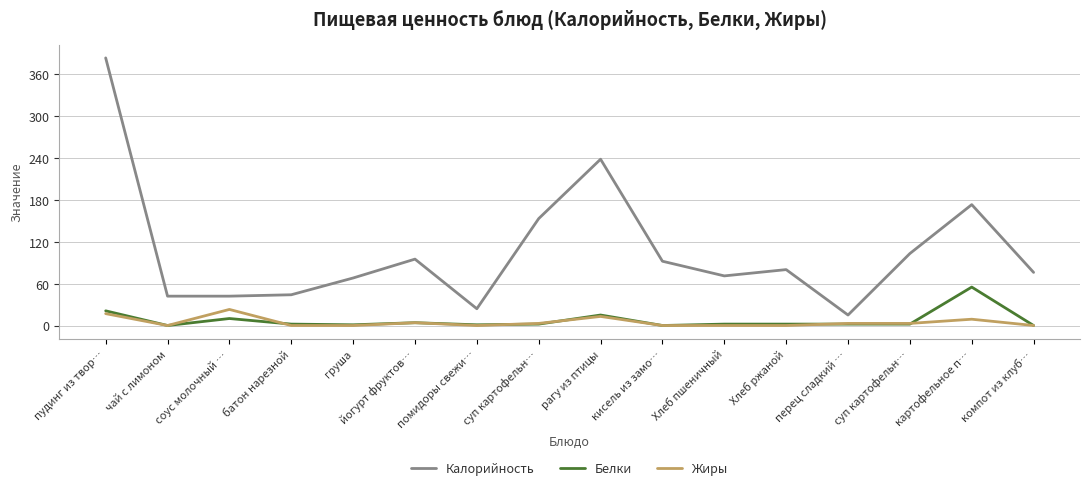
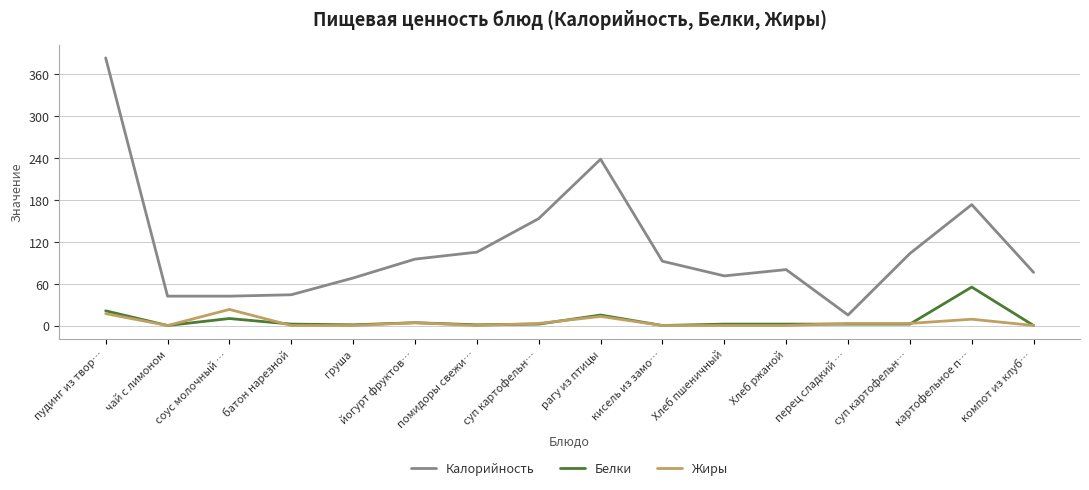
  {
    "Калорийность": {
      "пудинг из твор…": 380,
      "чай с лимоном": 40,
      "соус молочный …": 40,
      "батон нарезной": 40,
      "груша": 70,
      "йогурт фруктов…": 100,
-     "помидоры свежи…": 20,
+     "помидоры свежи…": 110,
      "рагу из птицы": 240,
      "кисель из замо…": 90,
      "Хлеб пшеничный": 70,
      "Хлеб ржаной": 80,
      "перец сладкий …": 20,
      "картофельное п…": 170,
      "компот из клуб…": 80
    },
    "Белки": {
      "пудинг из твор…": 20,
      "соус молочный …": 10,
      "картофельное п…": 60
    },
    "Жиры": {
      "пудинг из твор…": 20,
      "соус молочный …": 20,
      "картофельное п…": 10
    }
  }
